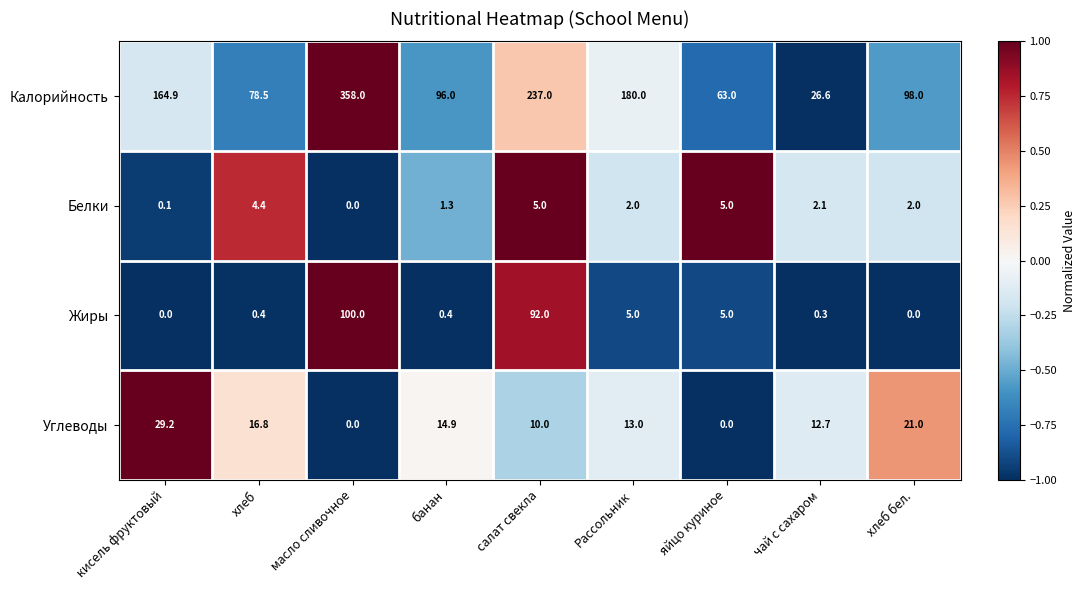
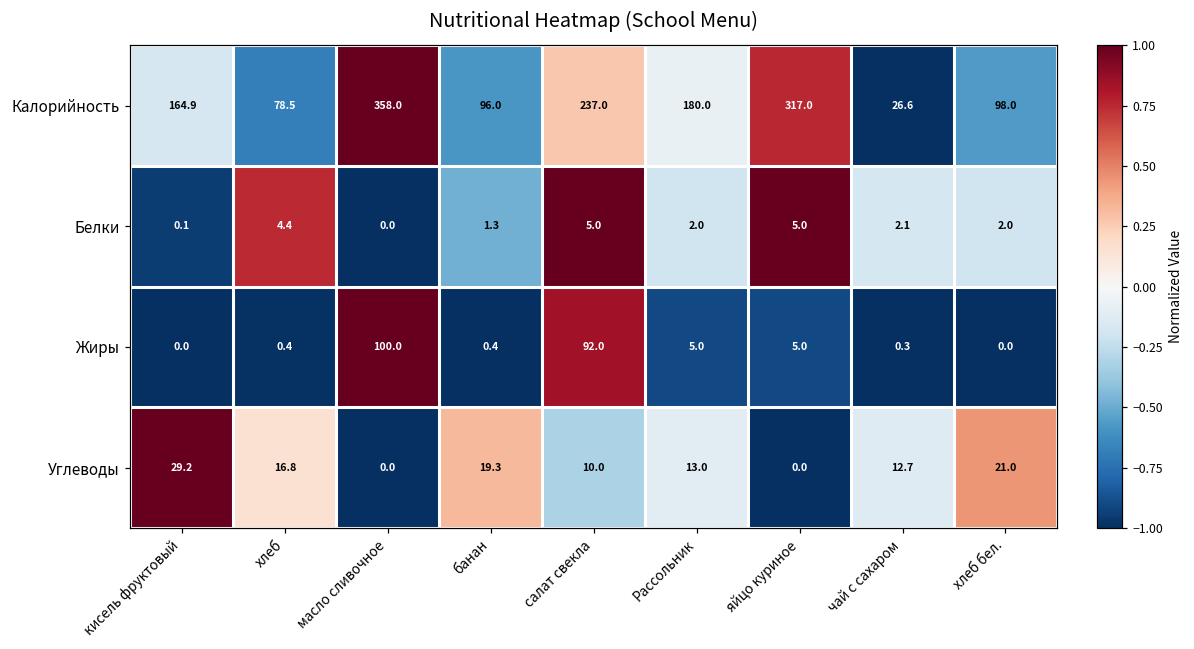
  {
    "Калорийность": {
      "кисель фруктовый": 164.9,
      "хлеб": 78.5,
      "масло сливочное": 358.0,
      "банан": 96.0,
      "салат свекла": 237.0,
      "Рассольник": 180.0,
-     "яйцо куриное": 63.0,
+     "яйцо куриное": 317.0,
      "чай с сахаром": 26.6,
      "хлеб бел.": 98.0
    },
    "Белки": {
      "кисель фруктовый": 0.1,
      "хлеб": 4.4,
      "масло сливочное": 0.0,
      "банан": 1.3,
      "салат свекла": 5.0,
      "Рассольник": 2.0,
      "яйцо куриное": 5.0,
      "чай с сахаром": 2.1,
      "хлеб бел.": 2.0
    },
    "Жиры": {
      "кисель фруктовый": 0.0,
      "хлеб": 0.4,
      "масло сливочное": 100.0,
      "банан": 0.4,
      "салат свекла": 92.0,
      "Рассольник": 5.0,
      "яйцо куриное": 5.0,
      "чай с сахаром": 0.3,
      "хлеб бел.": 0.0
    },
    "Углеводы": {
      "кисель фруктовый": 29.2,
      "хлеб": 16.8,
      "масло сливочное": 0.0,
-     "банан": 14.9,
+     "банан": 19.3,
      "салат свекла": 10.0,
      "Рассольник": 13.0,
      "яйцо куриное": 0.0,
      "чай с сахаром": 12.7,
      "хлеб бел.": 21.0
    }
  }
